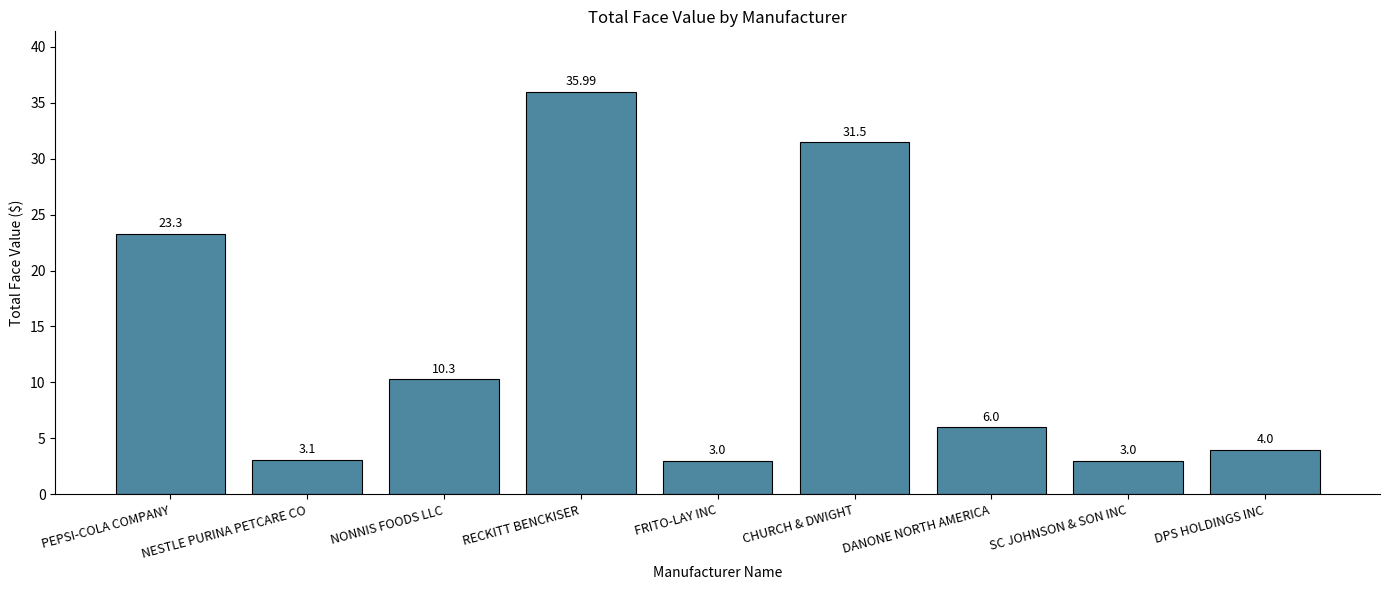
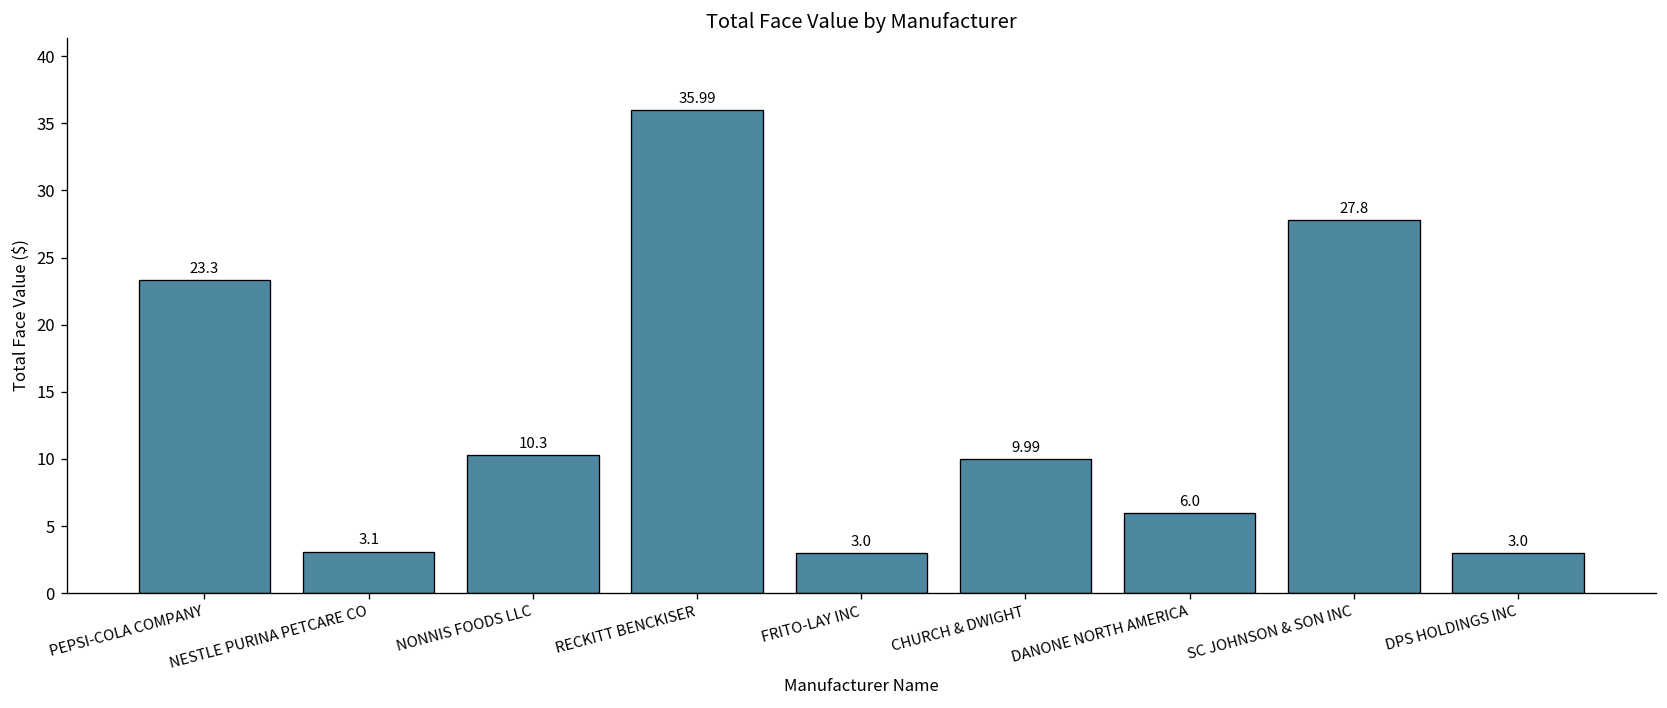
  {
    "PEPSI-COLA COMPANY": 23.3,
    "NESTLE PURINA PETCARE CO": 3.1,
    "NONNIS FOODS LLC": 10.3,
    "RECKITT BENCKISER": 35.99,
    "FRITO-LAY INC": 3.0,
-   "CHURCH & DWIGHT": 31.5,
+   "CHURCH & DWIGHT": 9.99,
    "DANONE NORTH AMERICA": 6.0,
-   "SC JOHNSON & SON INC": 3.0,
-   "DPS HOLDINGS INC": 4.0
+   "SC JOHNSON & SON INC": 27.8,
+   "DPS HOLDINGS INC": 3.0
  }
